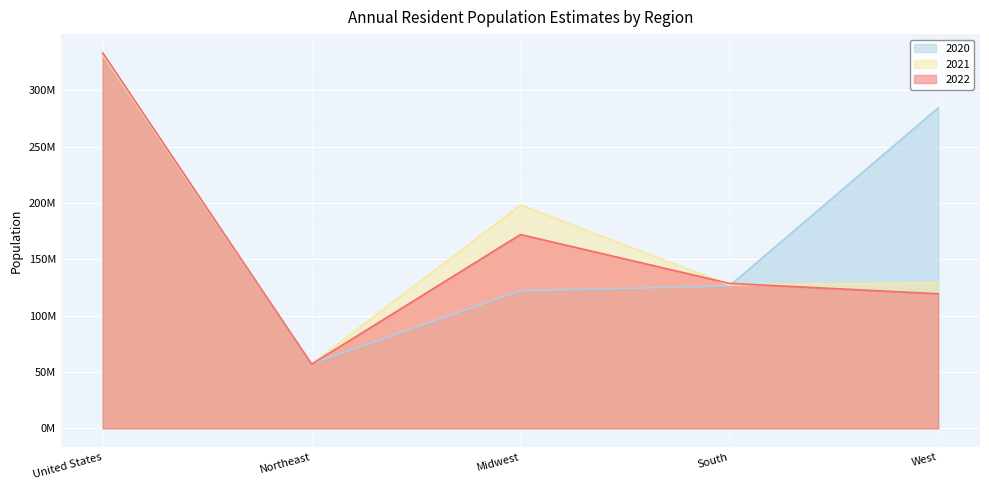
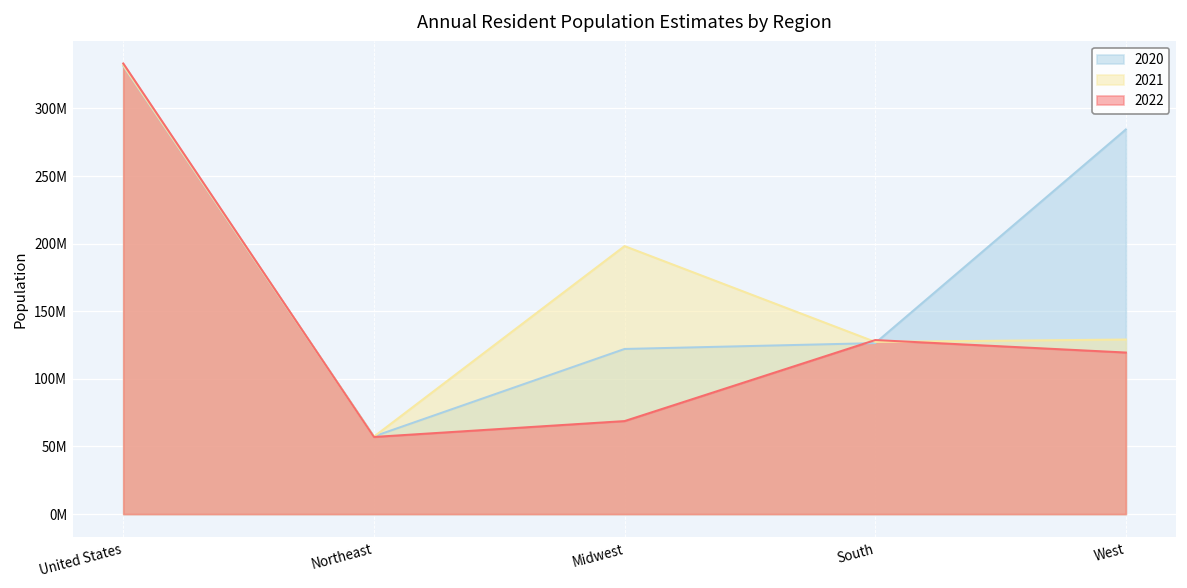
  {
    "2020": {
      "Midwest": 122000000,
      "West": 285000000
    },
    "2021": {
      "Midwest": 198000000,
      "West": 129000000
    },
    "2022": {
-     "Midwest": 172000000,
+     "Midwest": 69000000,
      "West": 119000000
    }
  }
